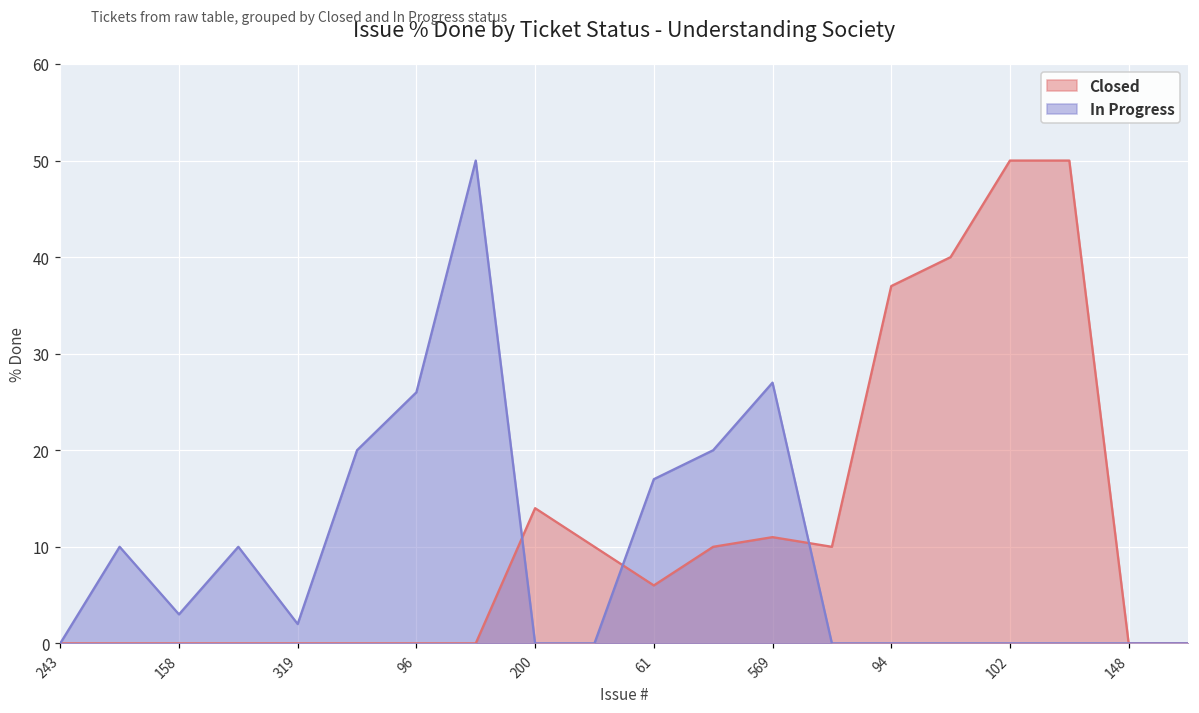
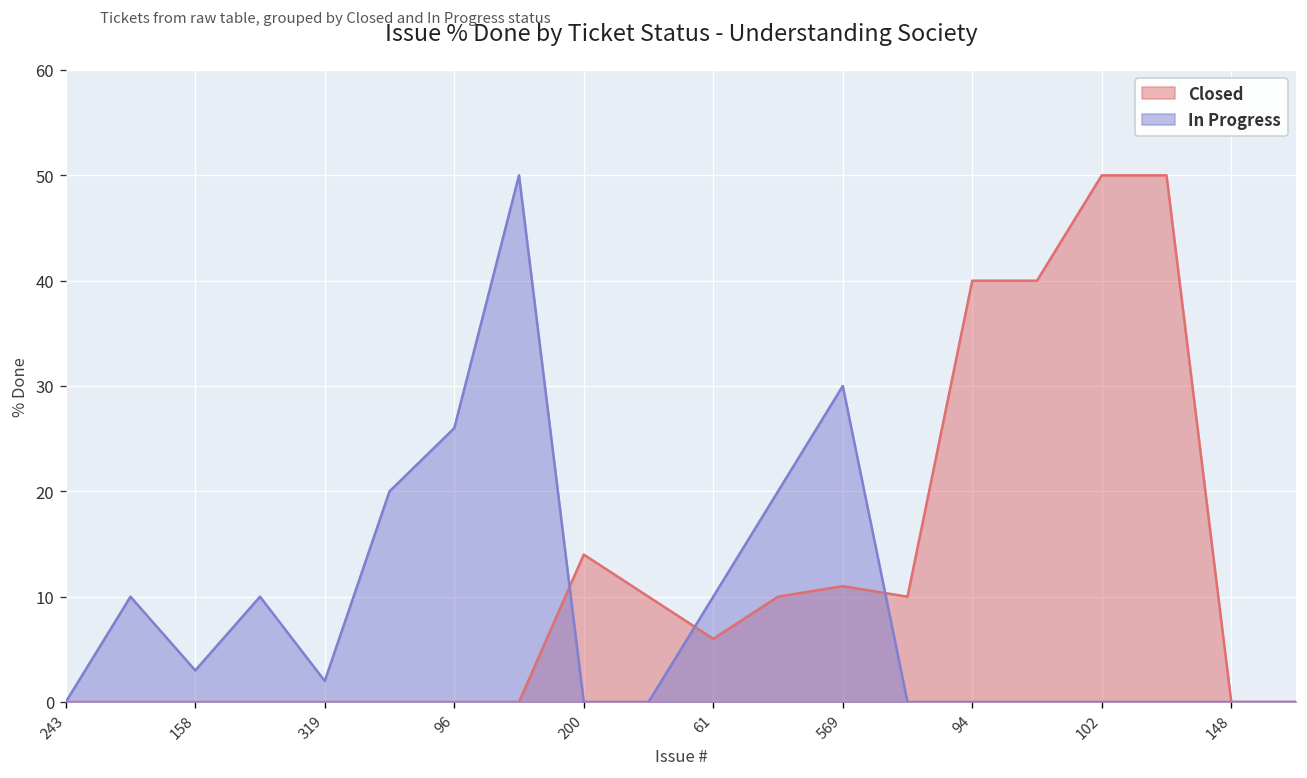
  {
    "Closed": {
      "158": 0,
      "319": 0,
      "96": 0,
      "200": 14,
      "61": 6,
      "569": 11,
-     "94": 37,
+     "94": 40,
      "102": 50
    },
    "In Progress": {
      "158": 3,
      "319": 2,
      "96": 26,
      "200": 0,
-     "61": 17,
-     "569": 27,
+     "61": 10,
+     "569": 30,
      "94": 0,
      "102": 0
    }
  }
